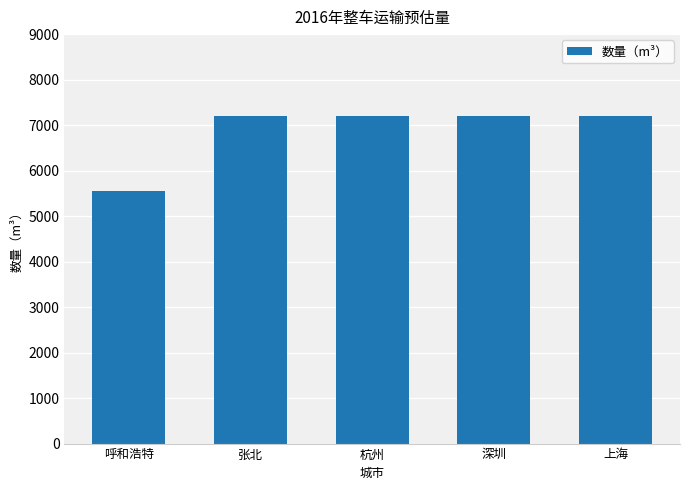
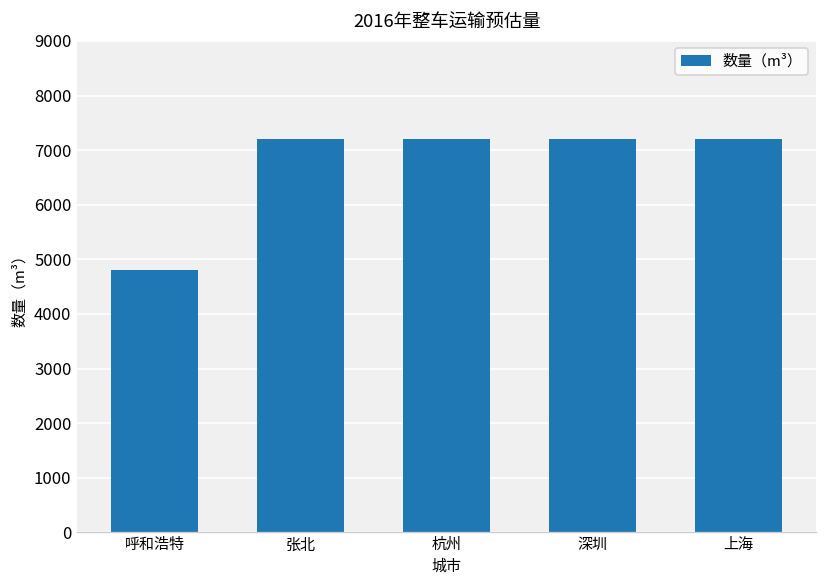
  {
-   "呼和浩特": 5500,
+   "呼和浩特": 4800,
    "张北": 7200,
    "杭州": 7200,
    "深圳": 7200,
    "上海": 7200
  }
